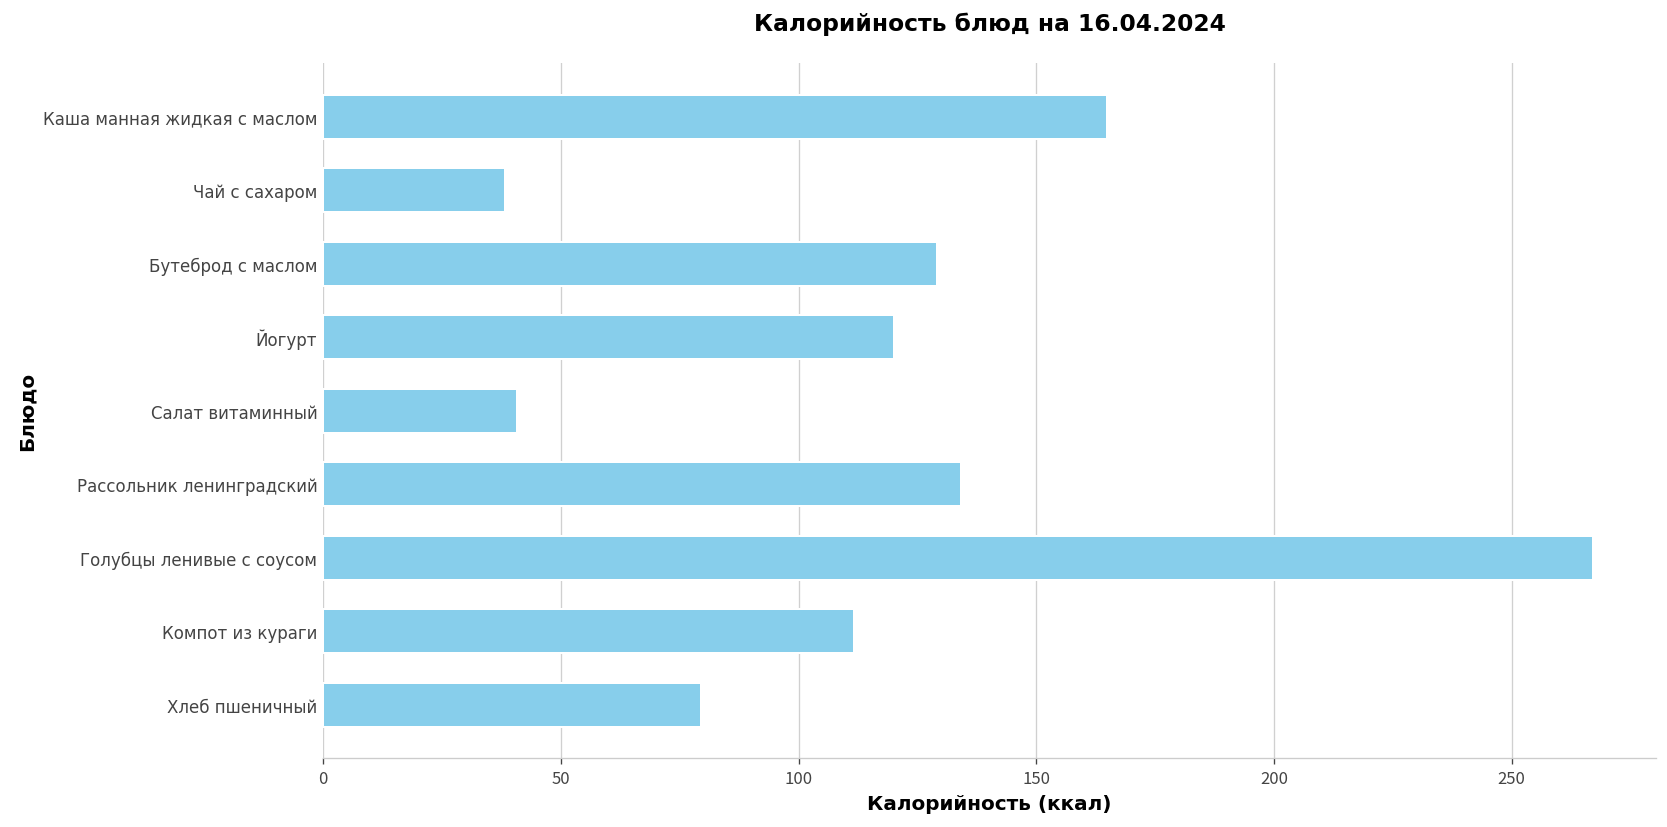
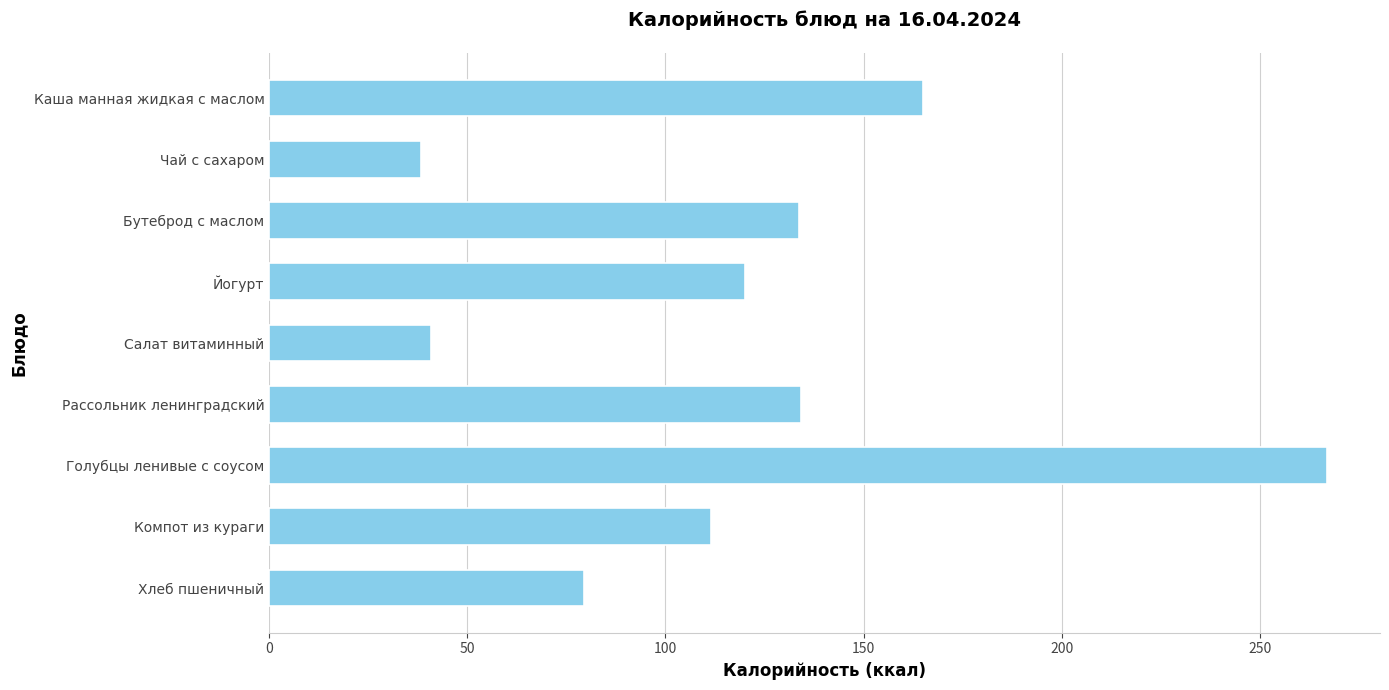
  {
    "Каша манная жидкая с маслом": 165,
    "Чай с сахаром": 38,
-   "Бутеброд с маслом": 129,
+   "Бутеброд с маслом": 134,
    "Йогурт": 120,
    "Салат витаминный": 41,
    "Рассольник ленинградский": 134,
    "Голубцы ленивые с соусом": 267,
    "Компот из кураги": 112,
    "Хлеб пшеничный": 79
  }
